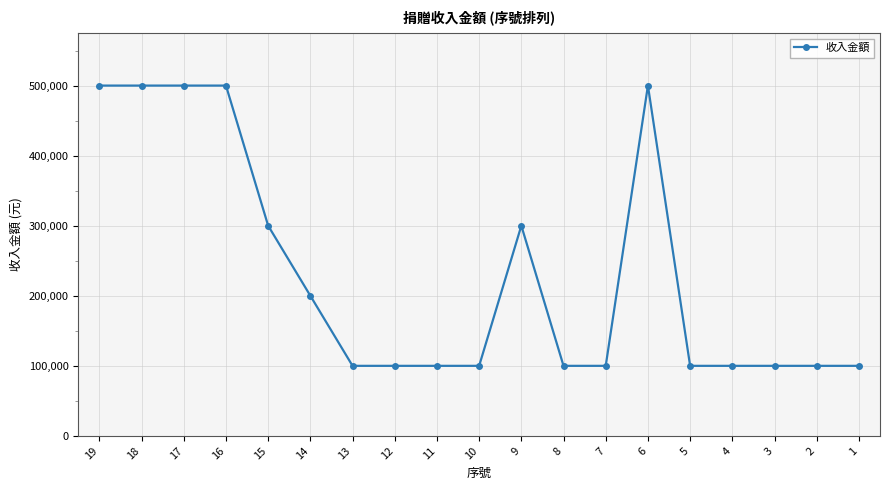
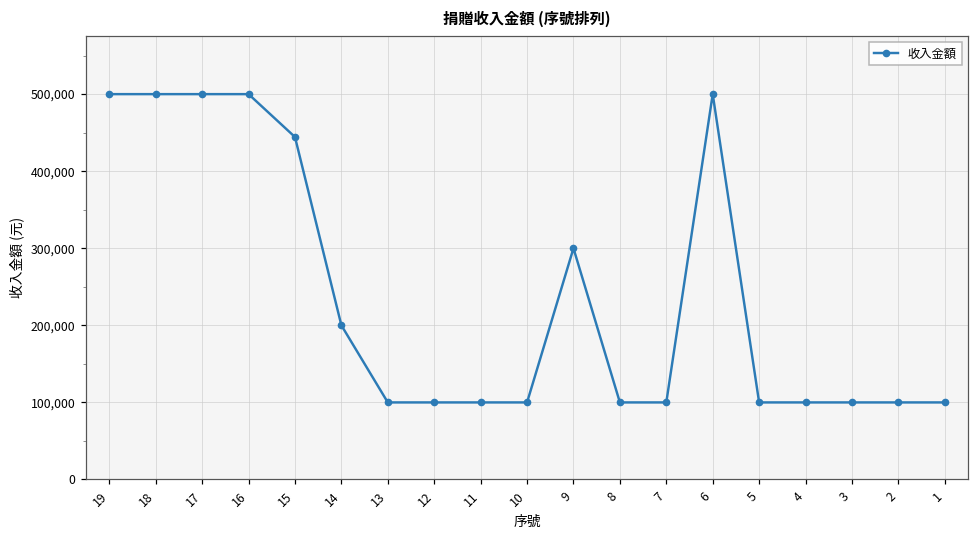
  {
    "19": "500,000",
    "18": "500,000",
    "17": "500,000",
    "16": "500,000",
-   "15": "300,000",
+   "15": "440,000",
    "14": "200,000",
    "13": "100,000",
    "12": "100,000",
    "11": "100,000",
    "10": "100,000",
    "9": "300,000",
    "8": "100,000",
    "7": "100,000",
    "6": "500,000",
    "5": "100,000",
    "4": "100,000",
    "3": "100,000",
    "2": "100,000",
    "1": "100,000"
  }
